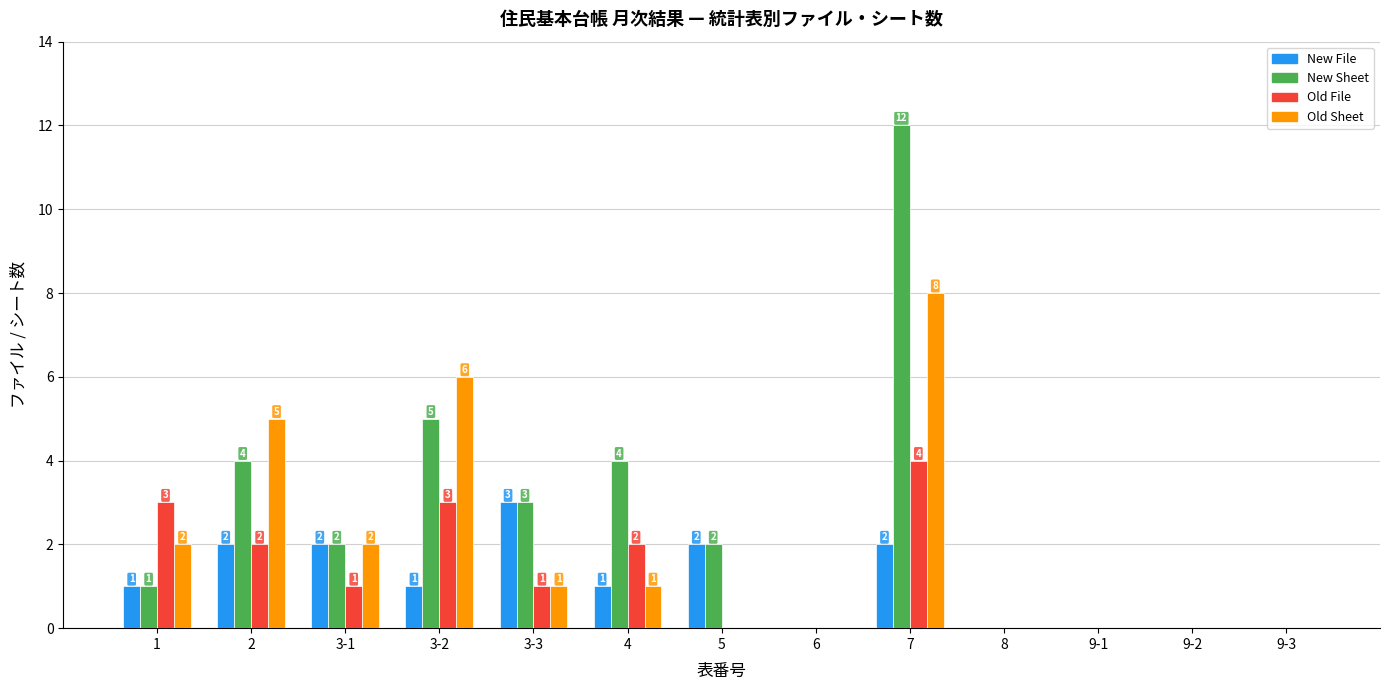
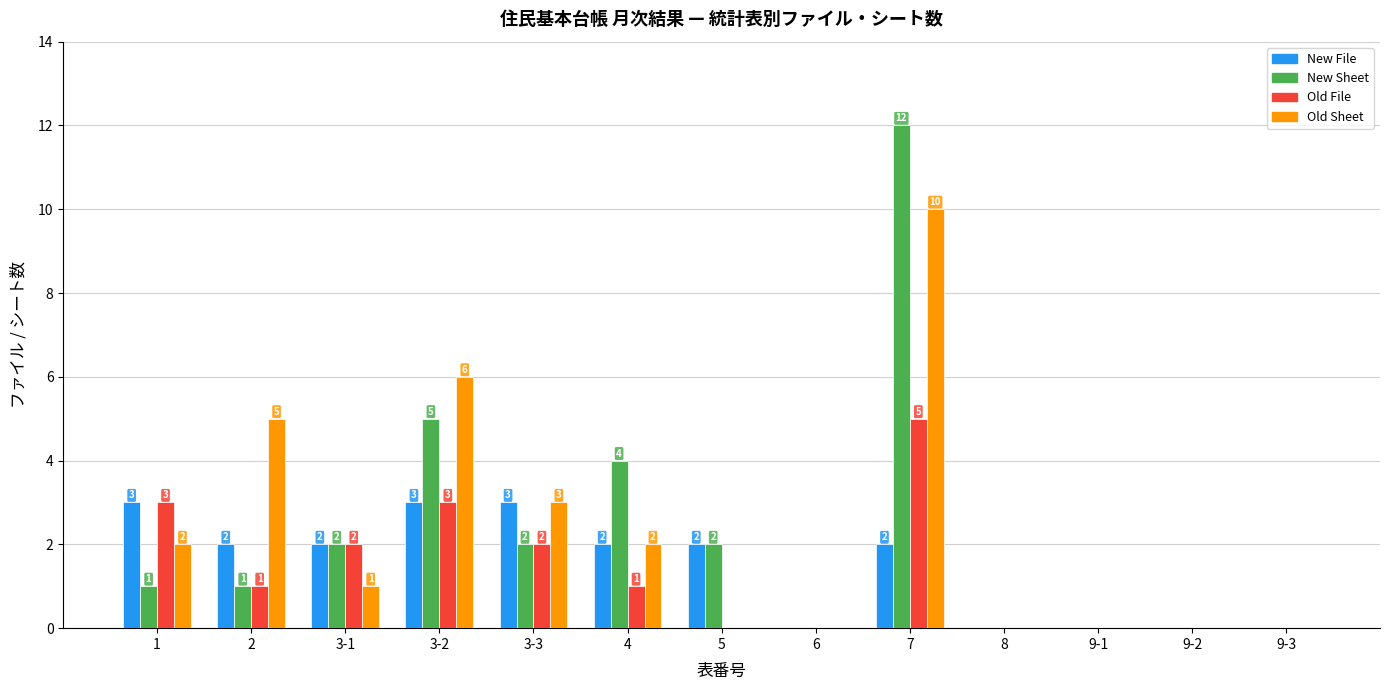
  {
    "New File": {
-     "1": 1,
-     "3-2": 1,
-     "4": 1
+     "1": 3,
+     "3-2": 3,
+     "4": 2
    },
    "New Sheet": {
-     "2": 4,
-     "3-3": 3
+     "2": 1,
+     "3-3": 2
    },
    "Old File": {
-     "2": 2,
-     "3-1": 1,
-     "3-3": 1,
-     "4": 2,
-     "7": 4
+     "2": 1,
+     "3-1": 2,
+     "3-3": 2,
+     "4": 1,
+     "7": 5
    },
    "Old Sheet": {
-     "3-1": 2,
-     "3-3": 1,
-     "4": 1,
-     "7": 8
+     "3-1": 1,
+     "3-3": 3,
+     "4": 2,
+     "7": 10
    }
  }
